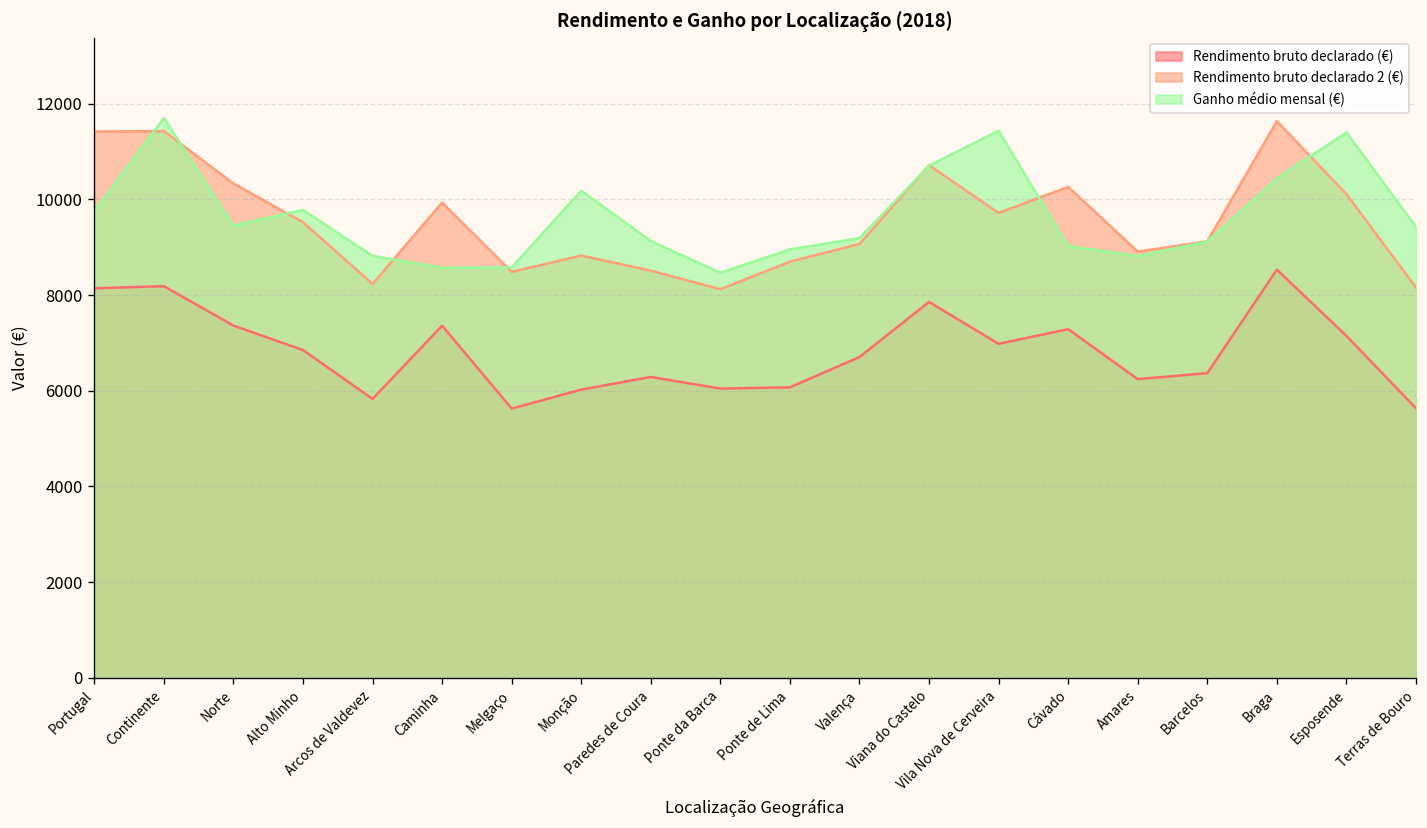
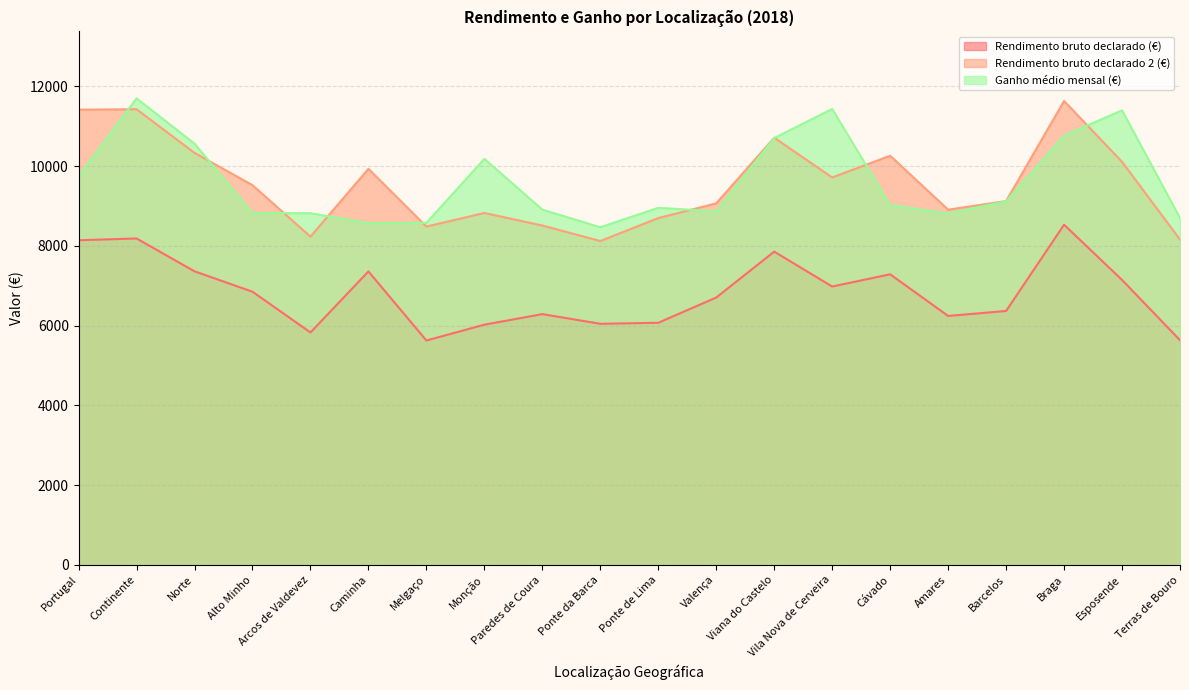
  {
    "Ganho médio mensal (€)": {
      "Portugal": 9800,
      "Continente": 11700,
-     "Norte": 9500,
-     "Alto Minho": 9800,
+     "Norte": 10600,
+     "Alto Minho": 8800,
      "Arcos de Valdevez": 8800,
      "Caminha": 8600,
      "Melgaço": 8600,
      "Monção": 10200,
-     "Paredes de Coura": 9100,
+     "Paredes de Coura": 8900,
      "Ponte da Barca": 8500,
      "Ponte de Lima": 9000,
-     "Valença": 9200,
+     "Valença": 8900,
      "Vila Nova de Cerveira": 11400,
      "Cávado": 9000,
      "Amares": 8800,
-     "Braga": 10400,
+     "Braga": 10800,
      "Esposende": 11400,
-     "Terras de Bouro": 9400
+     "Terras de Bouro": 8700
    }
  }
